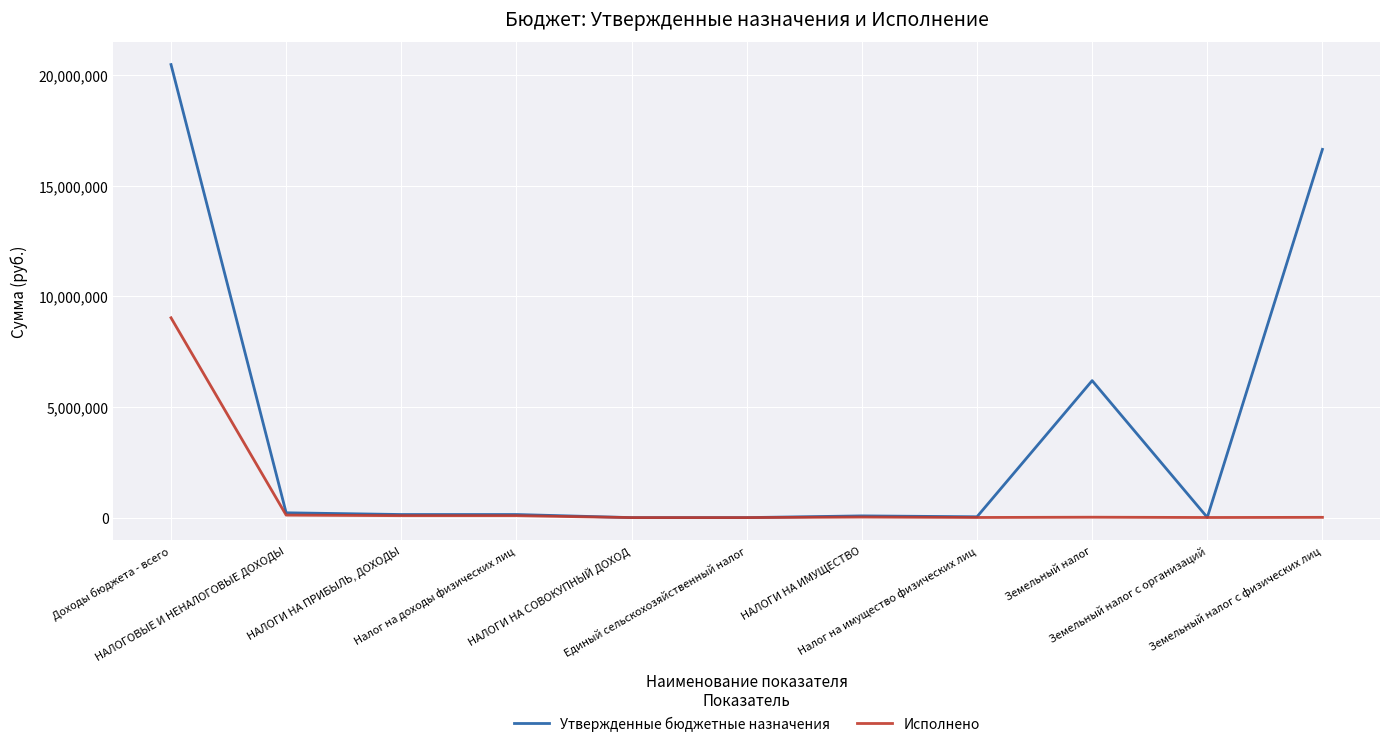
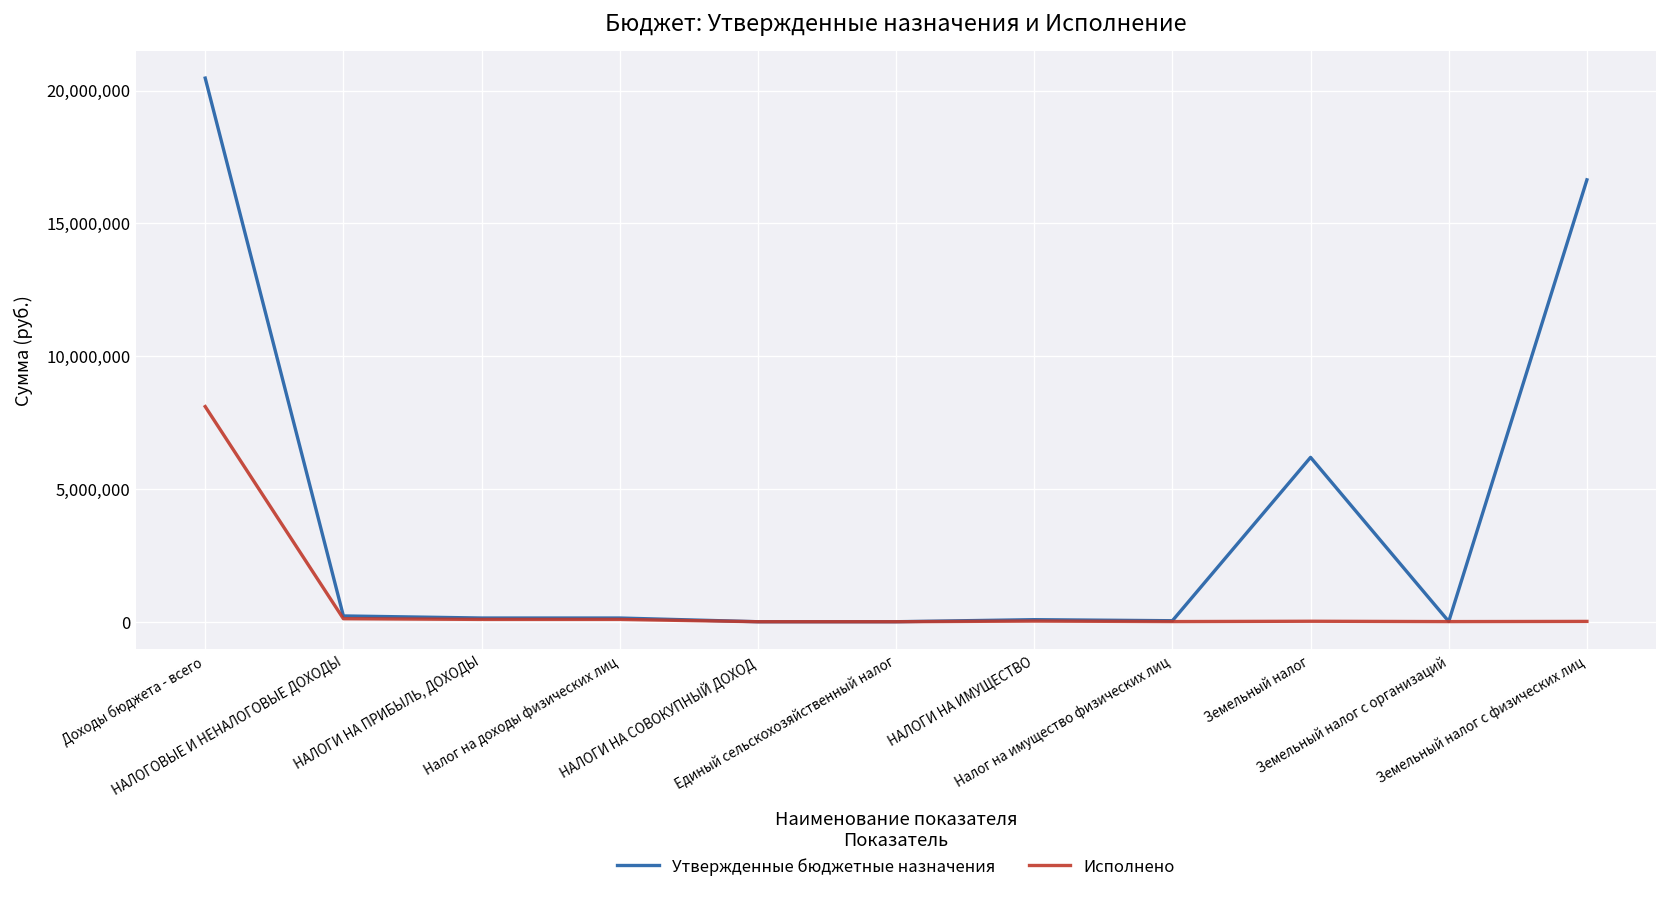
  {
    "Утвержденные бюджетные назначения": {
      "Доходы бюджета - всего": "20,500,000",
      "Земельный налог": "6,200,000",
      "Земельный налог с физических лиц": "16,600,000"
    },
    "Исполнено": {
-     "Доходы бюджета - всего": "9,000,000",
+     "Доходы бюджета - всего": "8,100,000",
      "Земельный налог": "0",
      "Земельный налог с физических лиц": "0"
    }
  }
